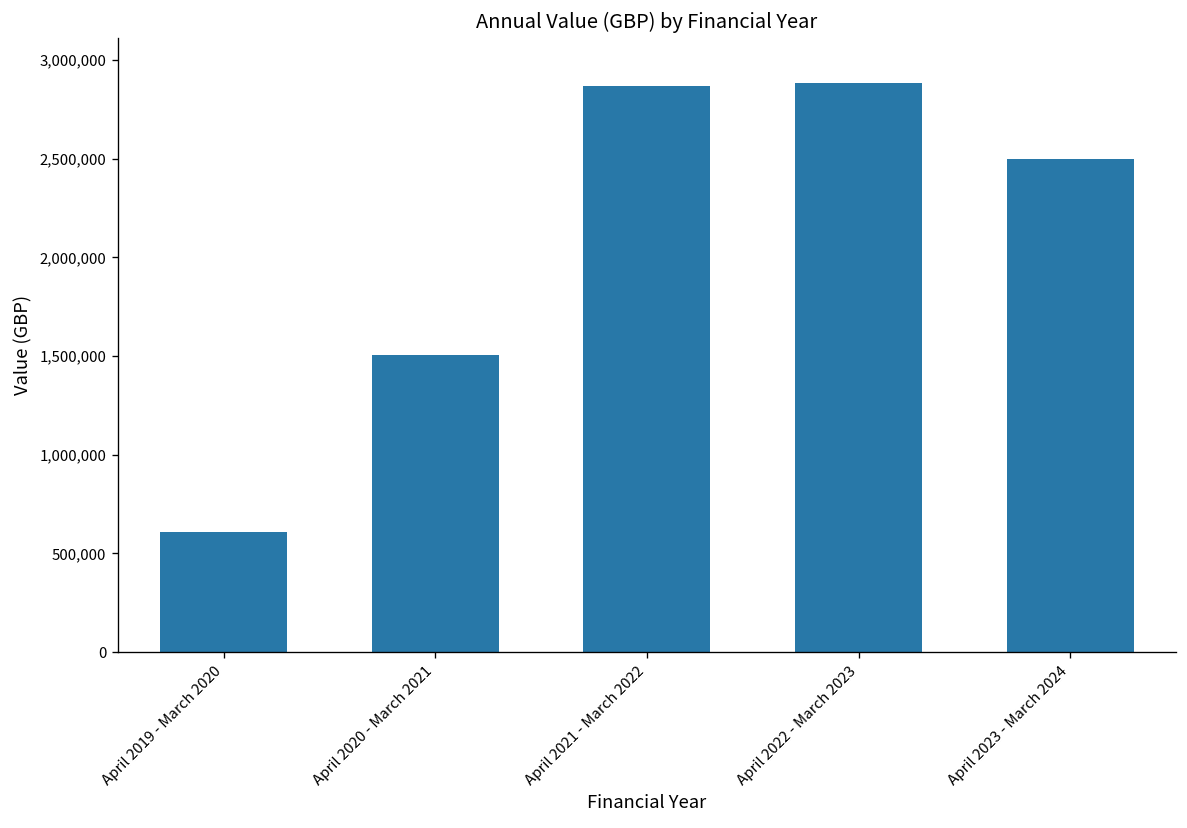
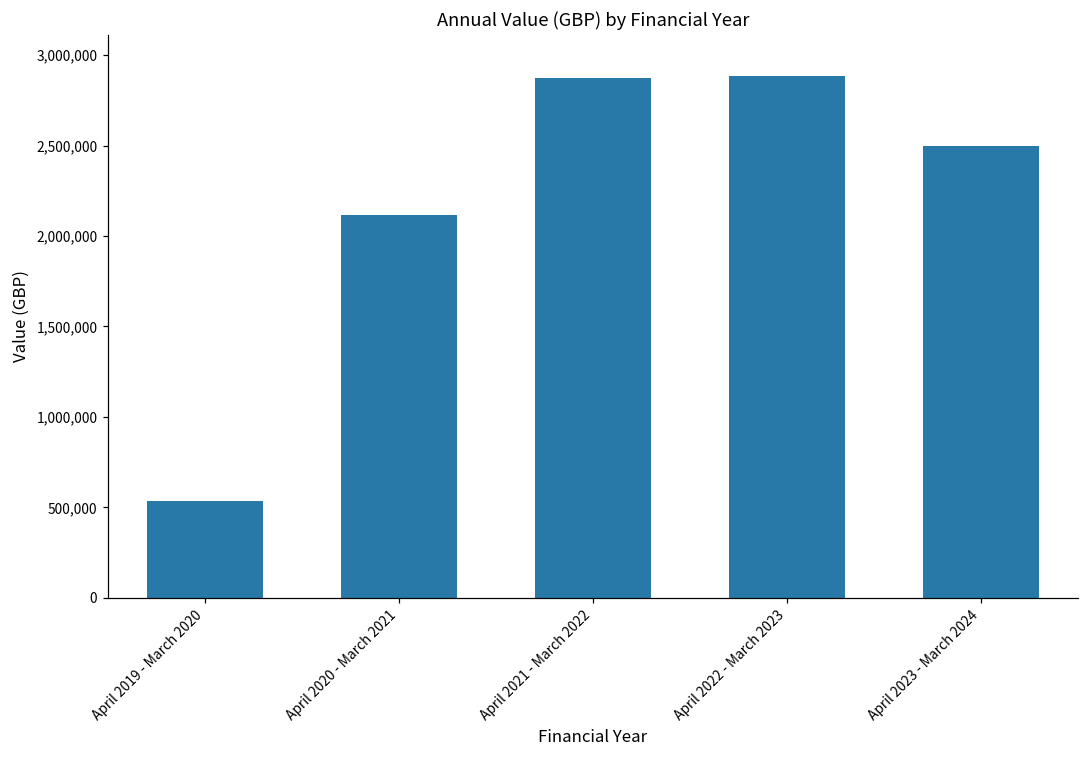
  {
-   "April 2019 - March 2020": "610,000",
-   "April 2020 - March 2021": "1,510,000",
+   "April 2019 - March 2020": "530,000",
+   "April 2020 - March 2021": "2,120,000",
    "April 2021 - March 2022": "2,870,000",
    "April 2022 - March 2023": "2,880,000",
    "April 2023 - March 2024": "2,500,000"
  }
